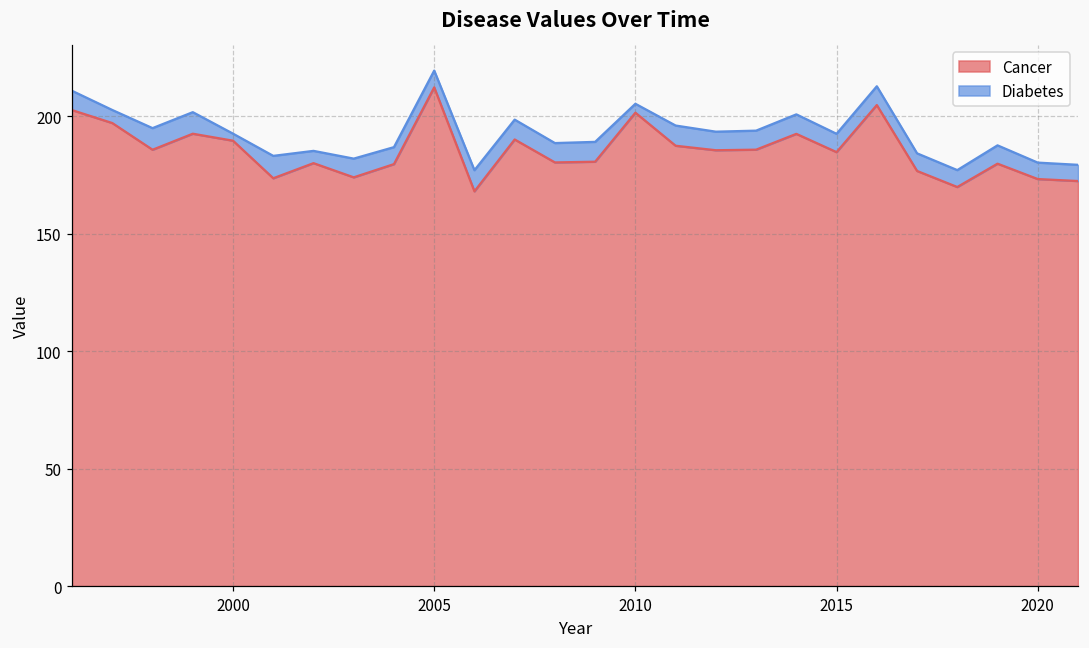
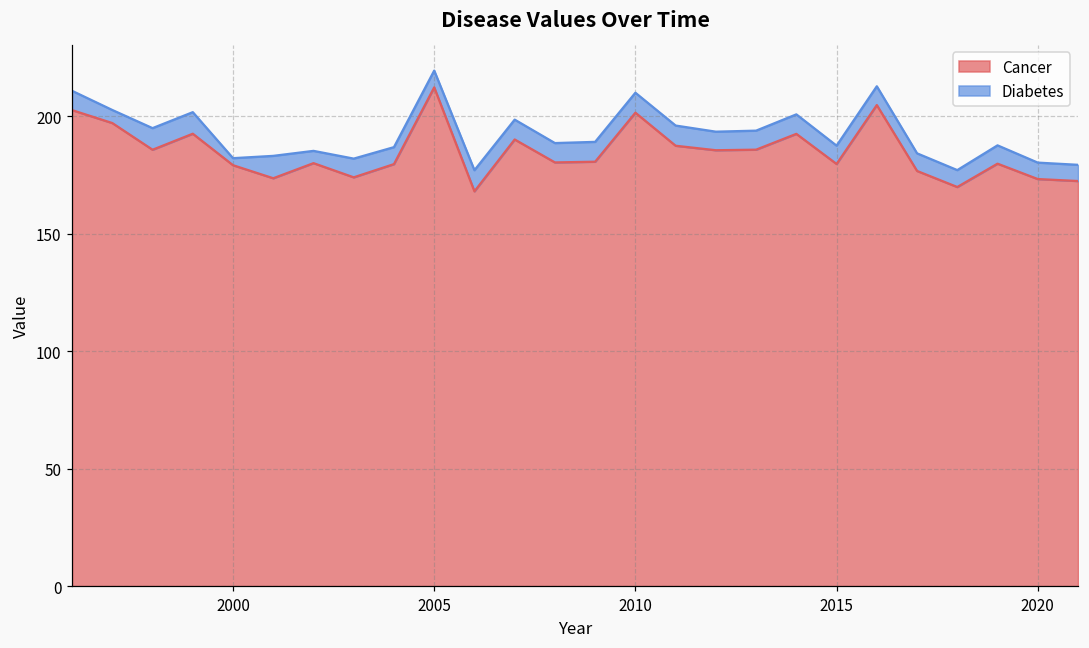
  {
    "Cancer": {
-     "2000": 190,
+     "2000": 179,
      "2005": 212,
      "2010": 202,
-     "2015": 185,
+     "2015": 180,
      "2020": 173
    },
    "Diabetes": {
      "2000": 3,
      "2005": 7,
-     "2010": 4,
+     "2010": 9,
      "2015": 8,
      "2020": 7
    }
  }
